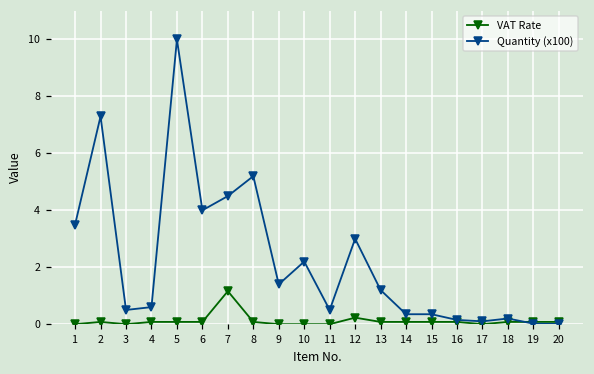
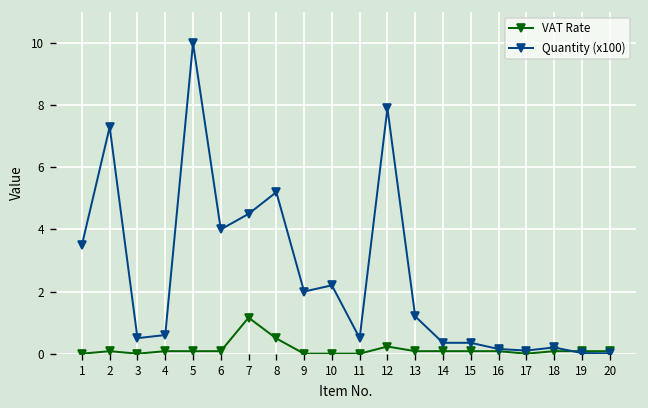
  {
    "VAT Rate": {
      "1": 0.0,
      "2": 0.1,
      "3": 0.0,
      "4": 0.1,
      "5": 0.1,
      "6": 0.1,
      "7": 1.2,
-     "8": 0.1,
+     "8": 0.5,
      "9": 0.0,
      "10": 0.0,
      "11": 0.0,
      "12": 0.2,
      "13": 0.1,
      "14": 0.1,
      "15": 0.1,
      "17": 0.0,
      "18": 0.1
    },
    "Quantity (x100)": {
      "1": 3.5,
      "2": 7.3,
      "3": 0.5,
      "4": 0.6,
      "5": 10.0,
      "6": 4.0,
      "7": 4.5,
      "8": 5.2,
-     "9": 1.4,
+     "9": 2.0,
      "10": 2.2,
      "11": 0.5,
-     "12": 3.0,
+     "12": 7.9,
      "13": 1.2,
      "14": 0.4,
      "15": 0.4,
      "17": 0.1,
      "18": 0.2
    }
  }
